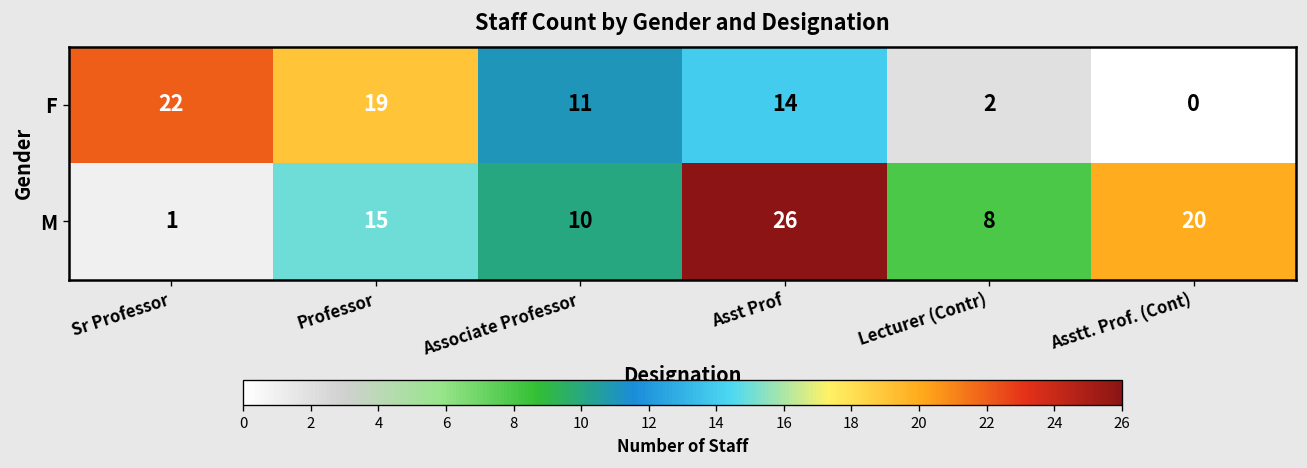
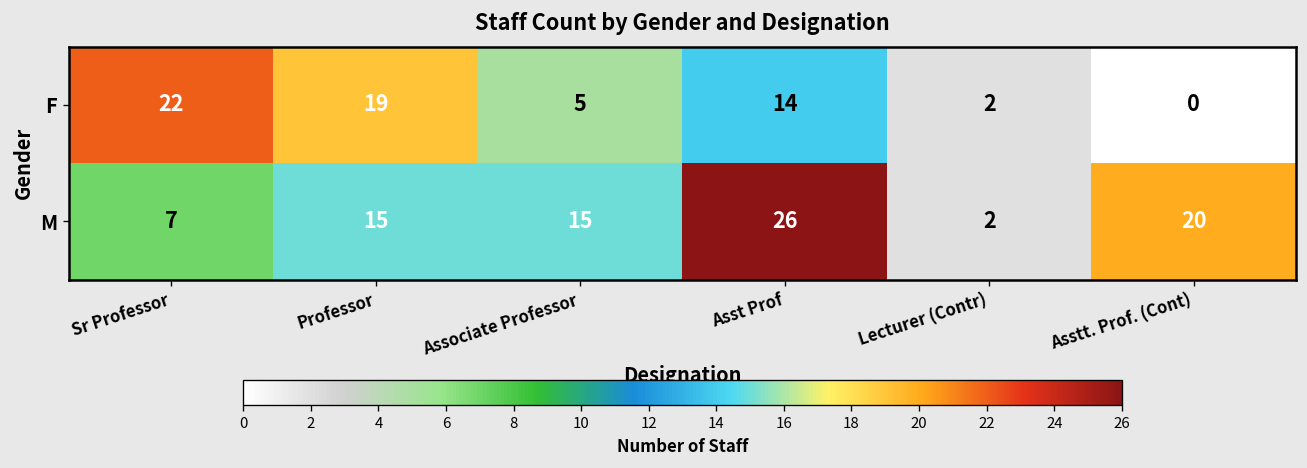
  {
    "F": {
      "Sr Professor": 22,
      "Professor": 19,
-     "Associate Professor": 11,
+     "Associate Professor": 5,
      "Asst Prof": 14,
      "Lecturer (Contr)": 2,
      "Asstt. Prof. (Cont)": 0
    },
    "M": {
-     "Sr Professor": 1,
+     "Sr Professor": 7,
      "Professor": 15,
-     "Associate Professor": 10,
+     "Associate Professor": 15,
      "Asst Prof": 26,
-     "Lecturer (Contr)": 8,
+     "Lecturer (Contr)": 2,
      "Asstt. Prof. (Cont)": 20
    }
  }
